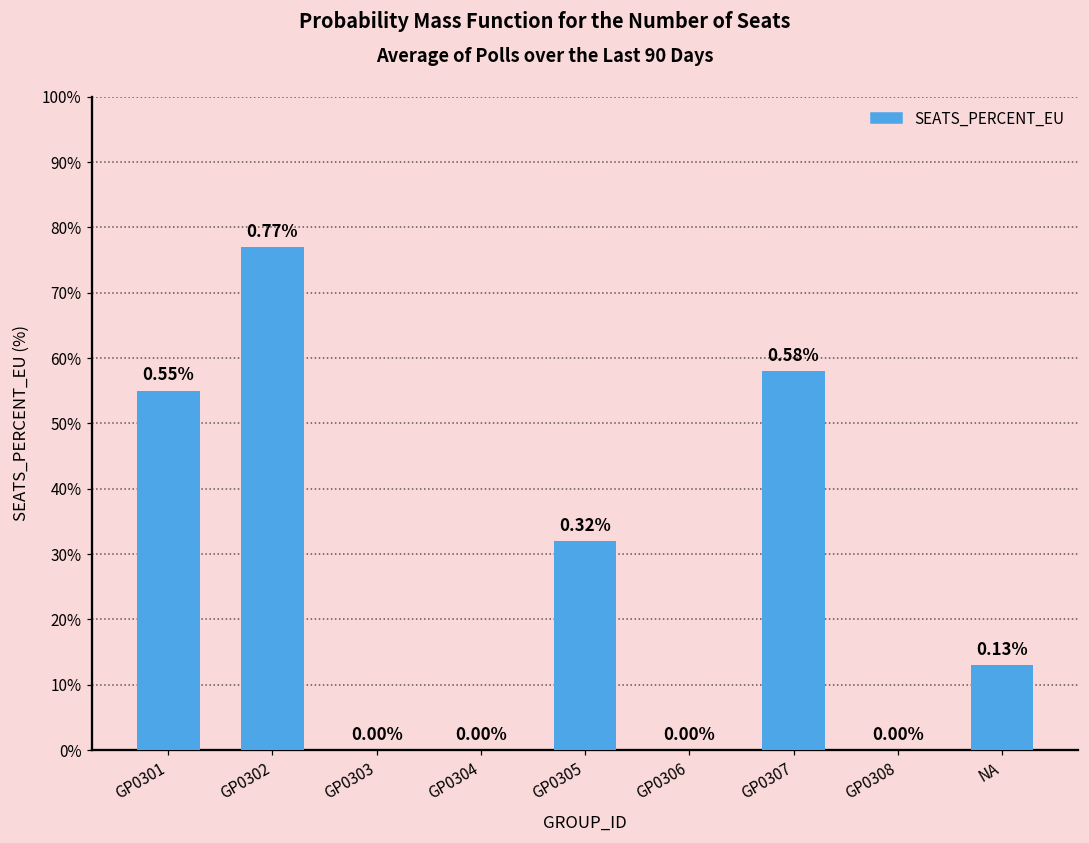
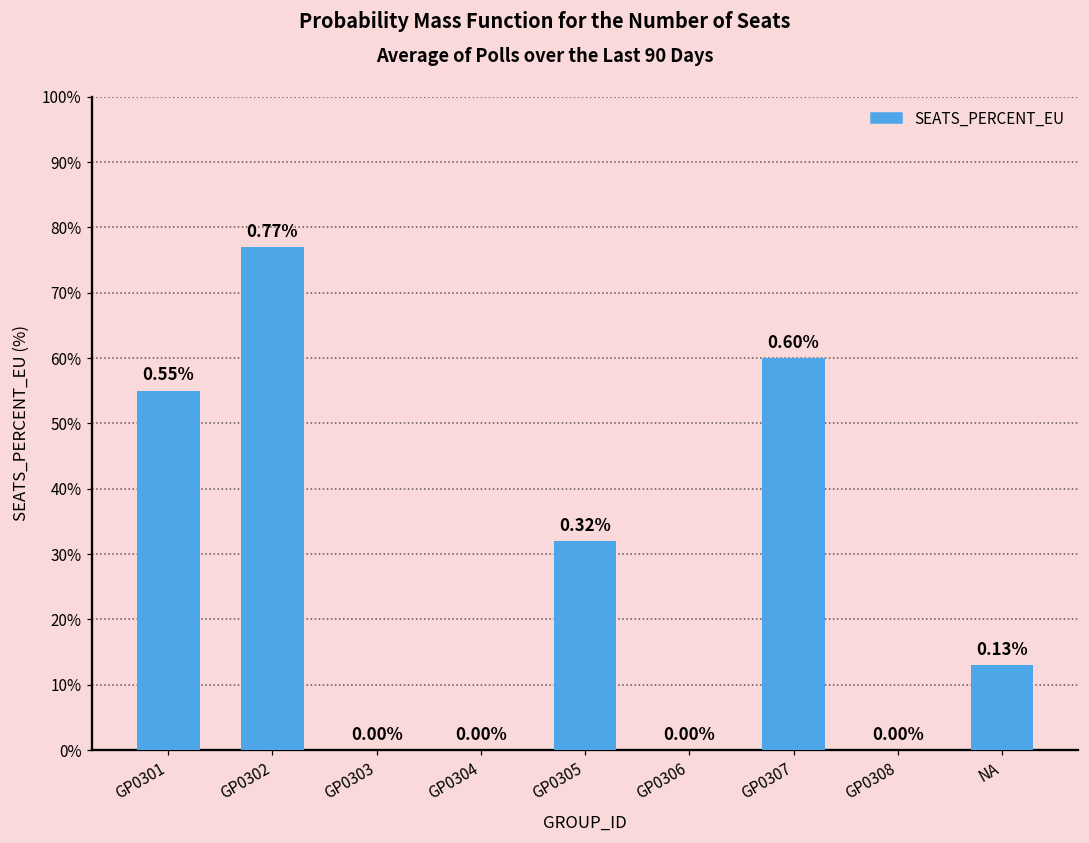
  {
    "GP0301": "0.55%",
    "GP0302": "0.77%",
    "GP0303": "0.00%",
    "GP0304": "0.00%",
    "GP0305": "0.32%",
    "GP0306": "0.00%",
-   "GP0307": "0.58%",
+   "GP0307": "0.60%",
    "GP0308": "0.00%",
    "NA": "0.13%"
  }
